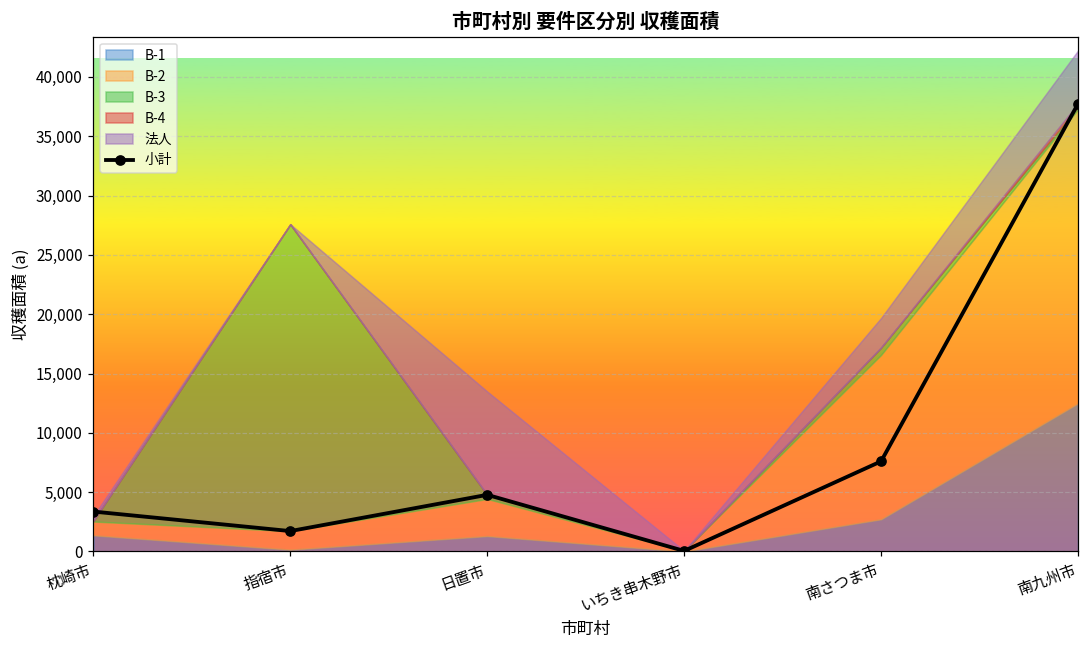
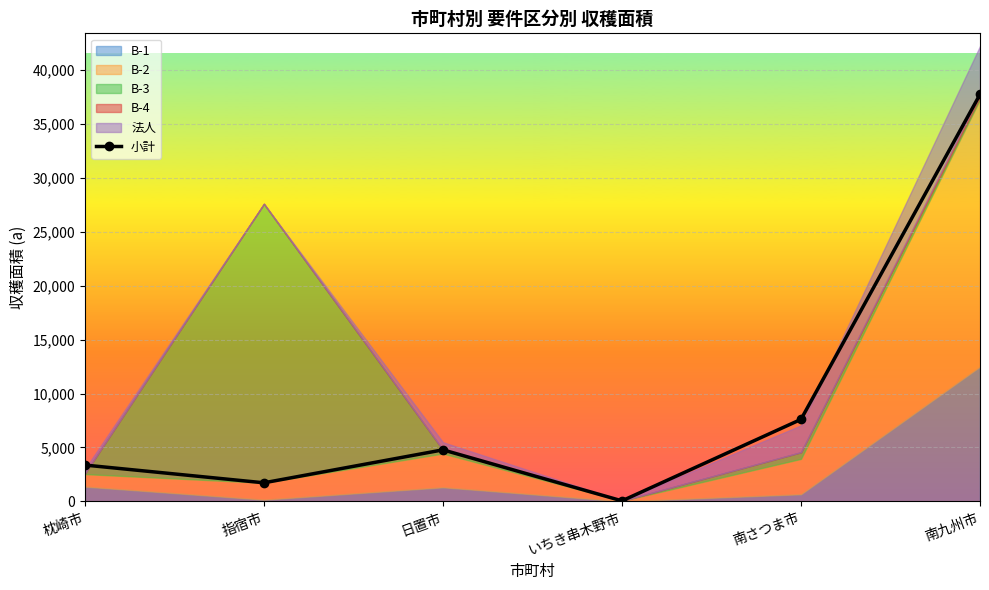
  {
    "小計": {
      "枕崎市": "3,400",
      "南さつま市": "7,600"
    },
    "B-1": {
      "枕崎市": "1,400",
      "日置市": "1,300",
-     "南さつま市": "2,700",
+     "南さつま市": "700",
      "南九州市": "12,500"
    },
    "B-2": {
      "日置市": "3,100",
-     "南さつま市": "13,900"
+     "南さつま市": "3,300"
    },
    "法人": {
      "枕崎市": "400",
-     "日置市": "8,700",
+     "日置市": "700",
      "南さつま市": "2,500",
      "南九州市": "4,500"
    }
  }
